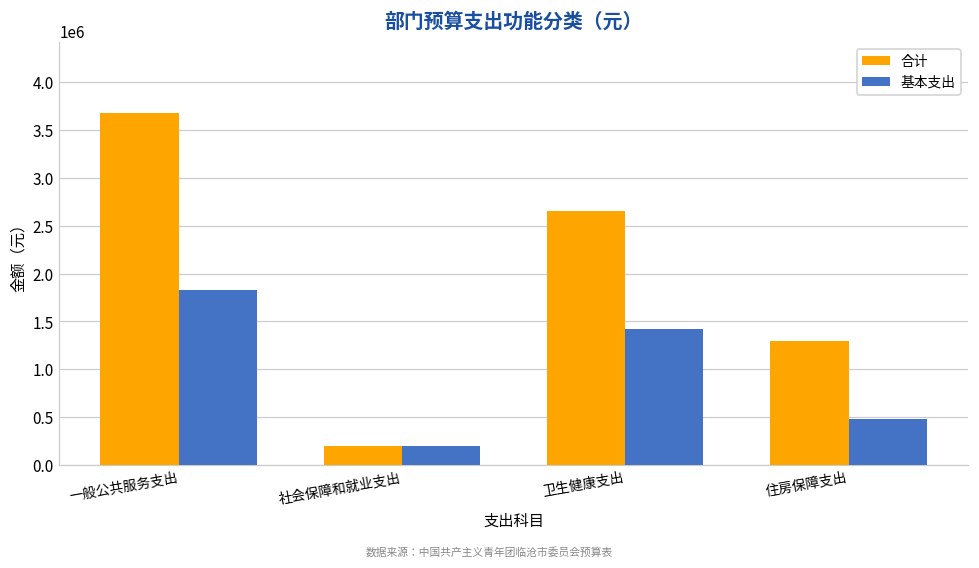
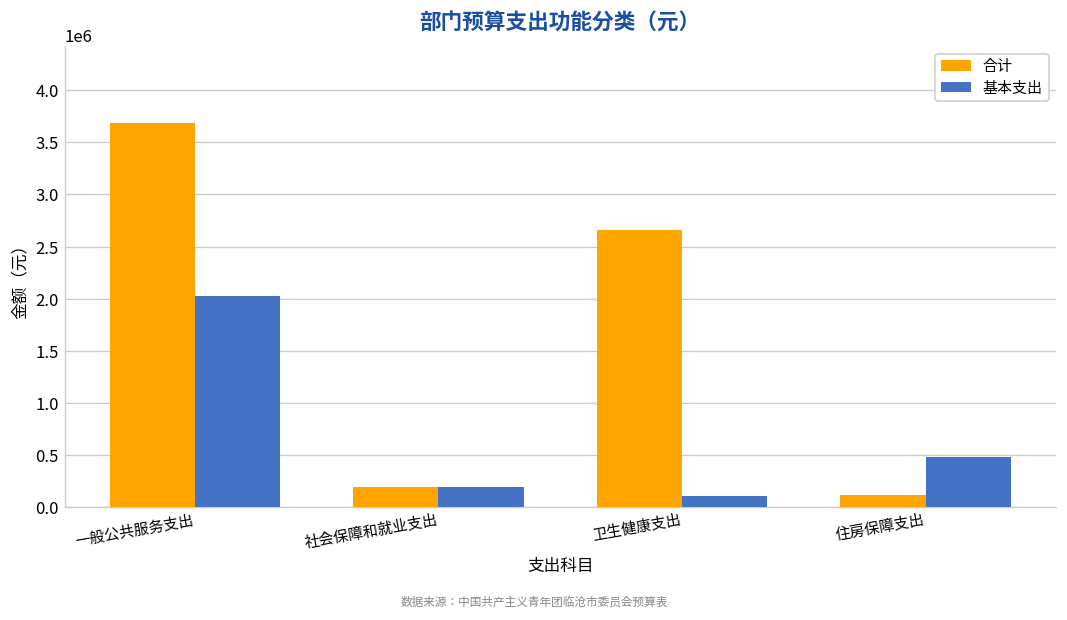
  {
    "合计": {
      "一般公共服务支出": 3700000,
      "社会保障和就业支出": 200000,
      "卫生健康支出": 2700000,
-     "住房保障支出": 1300000
+     "住房保障支出": 100000
    },
    "基本支出": {
-     "一般公共服务支出": 1800000,
+     "一般公共服务支出": 2000000,
      "社会保障和就业支出": 200000,
-     "卫生健康支出": 1400000,
+     "卫生健康支出": 100000,
      "住房保障支出": 500000
    }
  }
